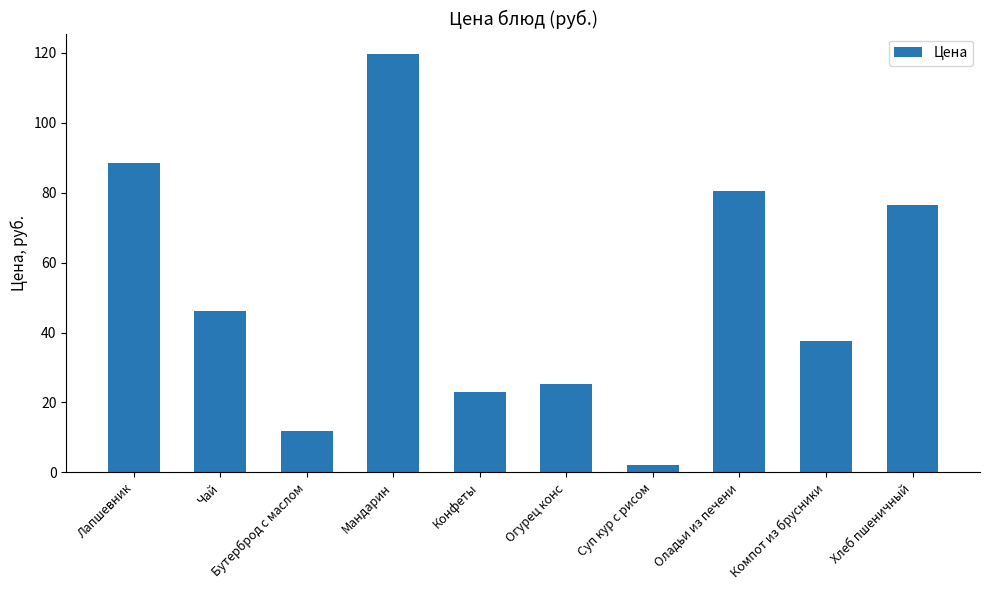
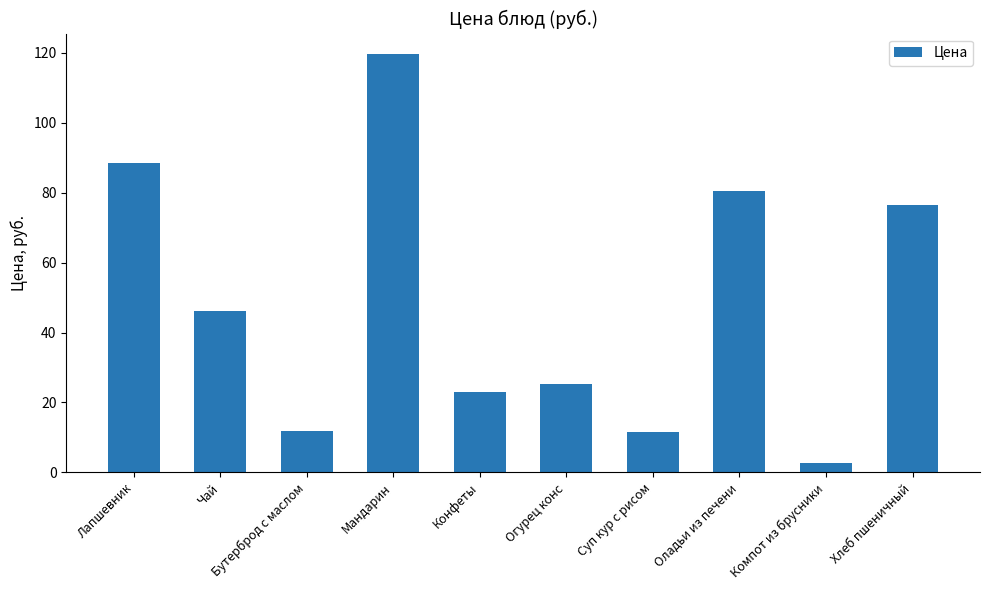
  {
    "Лапшевник": 89,
    "Чай": 46,
    "Бутерброд с маслом": 12,
    "Мандарин": 119,
    "Конфеты": 23,
    "Огурец конс": 25,
-   "Суп кур с рисом": 2,
+   "Суп кур с рисом": 12,
    "Оладьи из печени": 81,
-   "Компот из брусники": 37,
+   "Компот из брусники": 3,
    "Хлеб пшеничный": 76
  }
